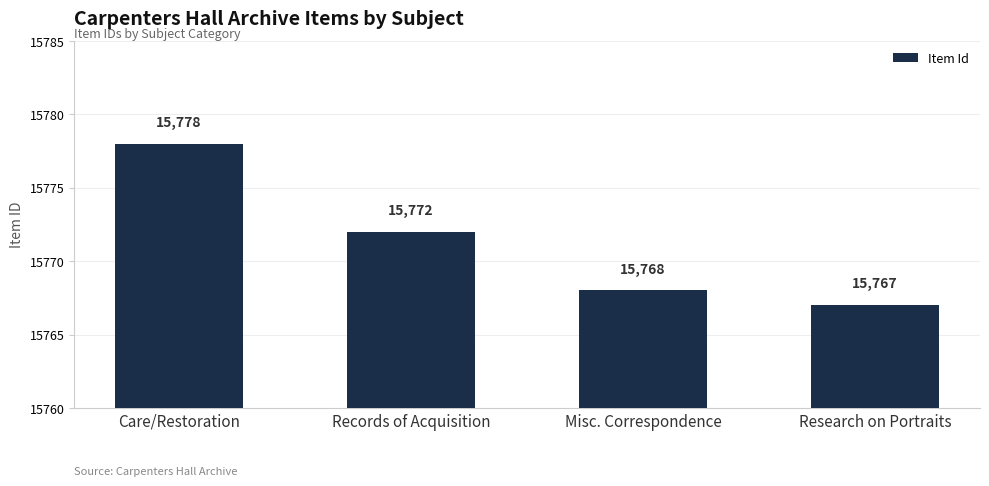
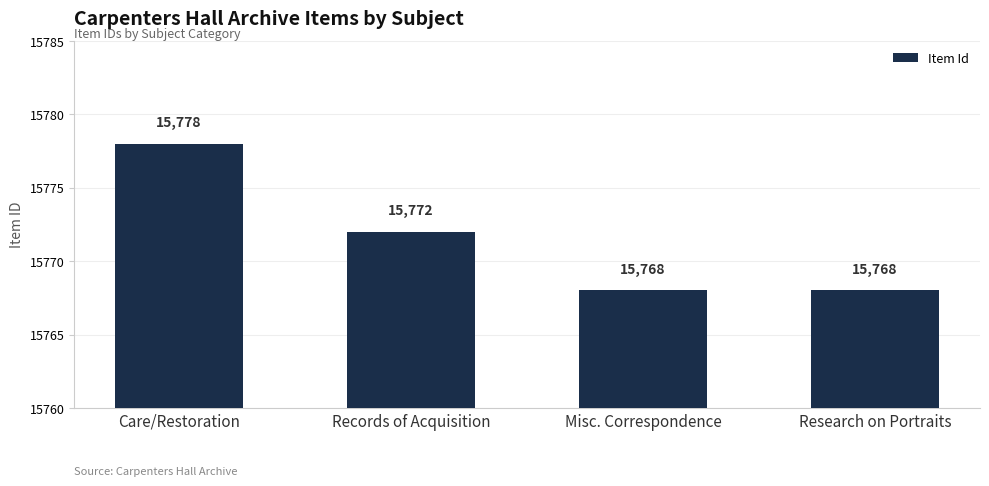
  {
    "Care/Restoration": "15,778",
    "Records of Acquisition": "15,772",
    "Misc. Correspondence": "15,768",
-   "Research on Portraits": "15,767"
+   "Research on Portraits": "15,768"
  }
